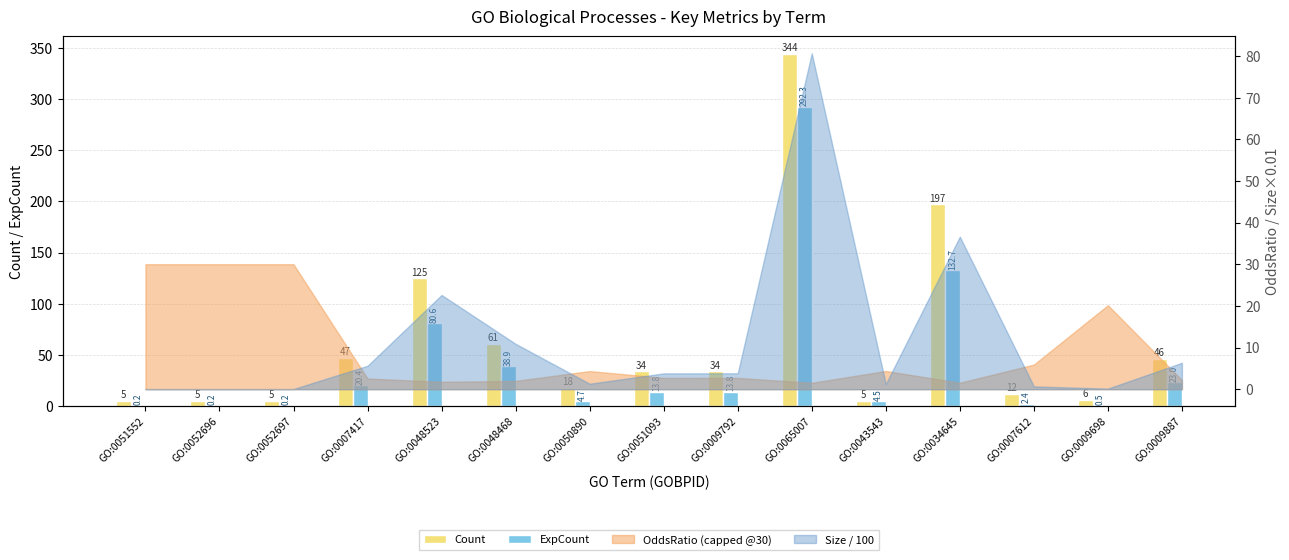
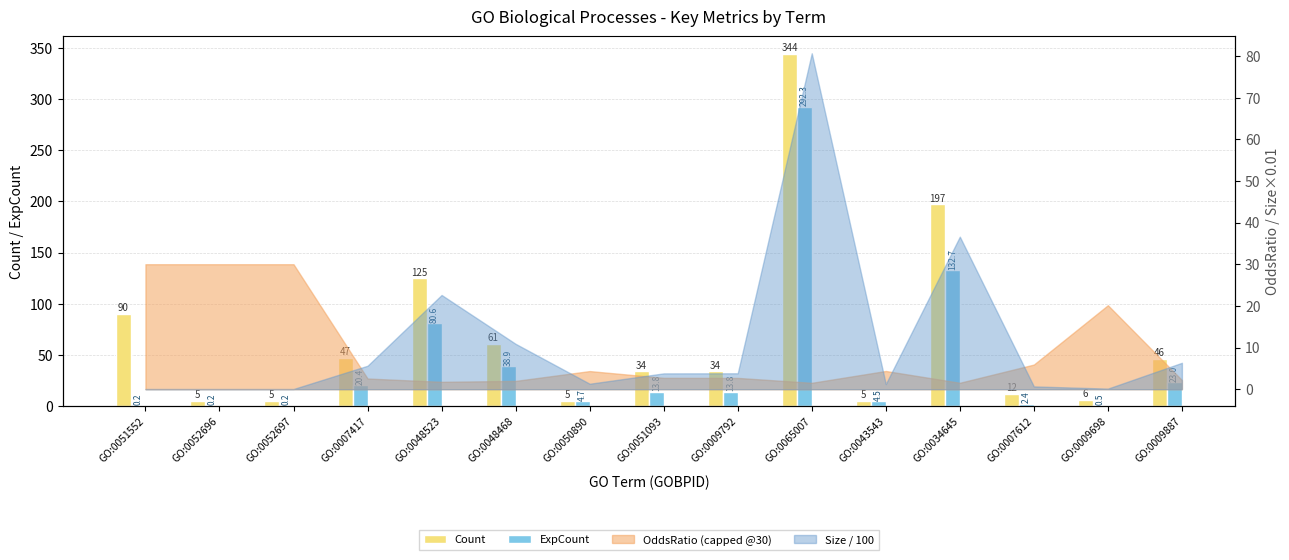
  {
    "Count": {
-     "GO:0051552": 5,
+     "GO:0051552": 90,
      "GO:0052696": 5,
      "GO:0052697": 5,
      "GO:0007417": 47,
      "GO:0048523": 125,
      "GO:0048468": 61,
-     "GO:0050890": 18,
+     "GO:0050890": 5,
      "GO:0051093": 34,
      "GO:0009792": 34,
      "GO:0065007": 344,
      "GO:0043543": 5,
      "GO:0034645": 197,
      "GO:0007612": 12,
      "GO:0009698": 6,
      "GO:0009887": 46
    }
  }
